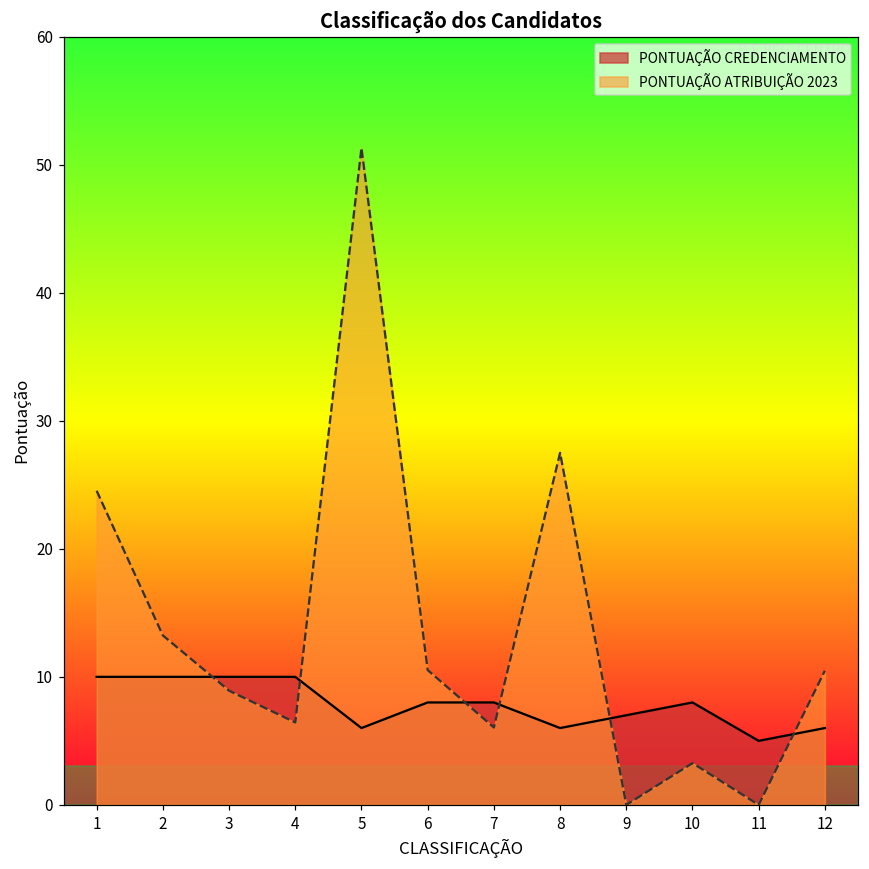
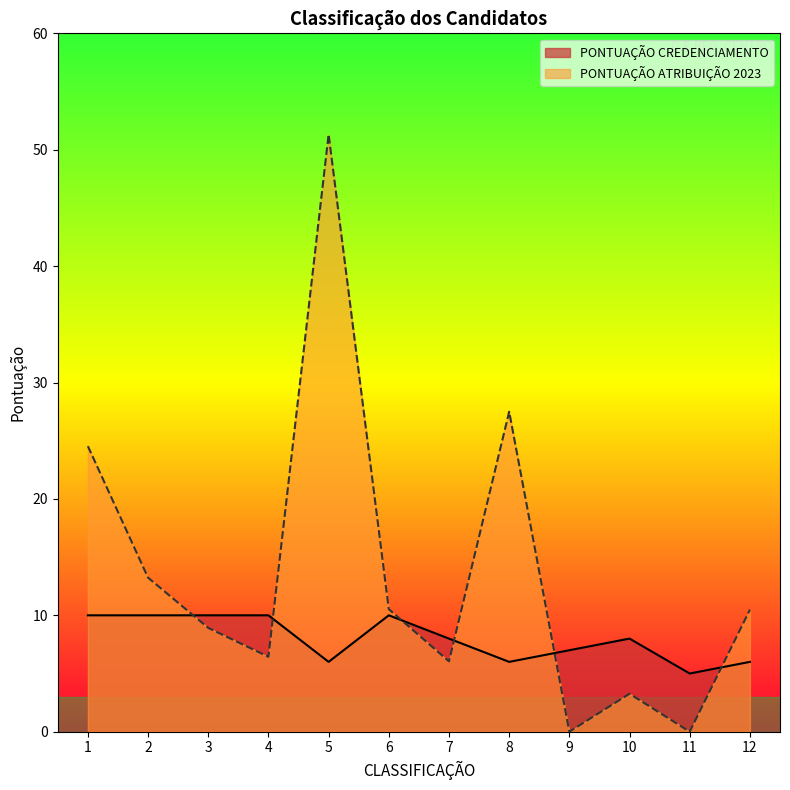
  {
    "PONTUAÇÃO CREDENCIAMENTO": {
      "1": 10,
      "2": 10,
      "3": 10,
      "4": 10,
      "5": 6,
-     "6": 8,
+     "6": 10,
      "7": 8,
      "8": 6,
      "9": 7,
      "10": 8,
      "11": 5,
      "12": 6
    },
    "PONTUAÇÃO ATRIBUIÇÃO 2023": {
      "1": 24.5,
      "2": 13.2,
      "3": 9,
      "4": 6.4,
      "5": 51.3,
      "6": 10.5,
      "7": 6,
      "8": 27.5,
      "9": 0,
      "10": 3.3,
      "11": 0,
      "12": 10.5
    }
  }
